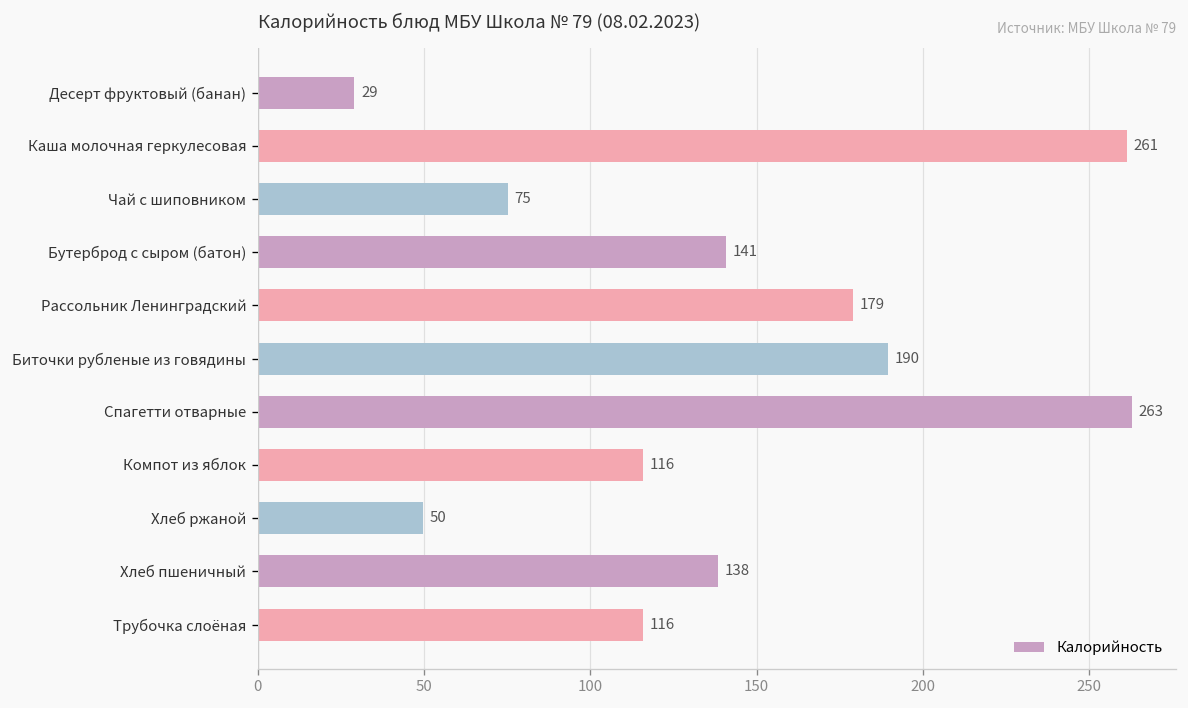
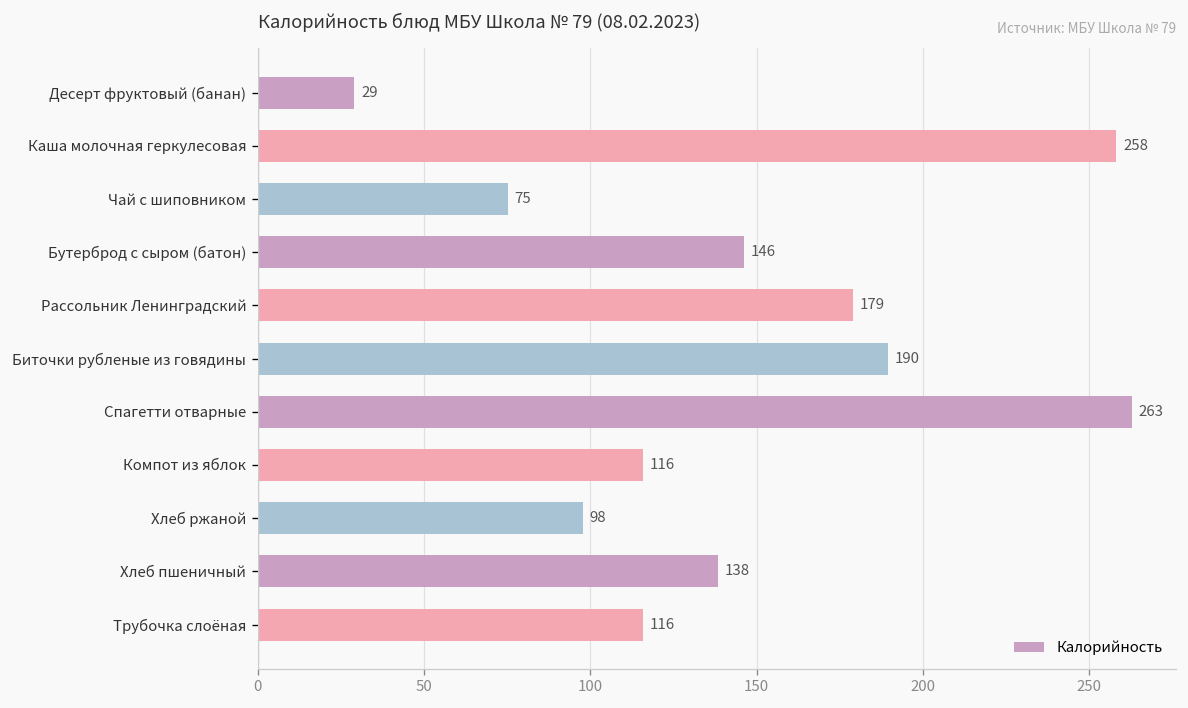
  {
    "Десерт фруктовый (банан)": 29,
-   "Каша молочная геркулесовая": 261,
+   "Каша молочная геркулесовая": 258,
    "Чай с шиповником": 75,
-   "Бутерброд с сыром (батон)": 141,
+   "Бутерброд с сыром (батон)": 146,
    "Рассольник Ленинградский": 179,
    "Биточки рубленые из говядины": 190,
    "Спагетти отварные": 263,
    "Компот из яблок": 116,
-   "Хлеб ржаной": 50,
+   "Хлеб ржаной": 98,
    "Хлеб пшеничный": 138,
    "Трубочка слоёная": 116
  }
